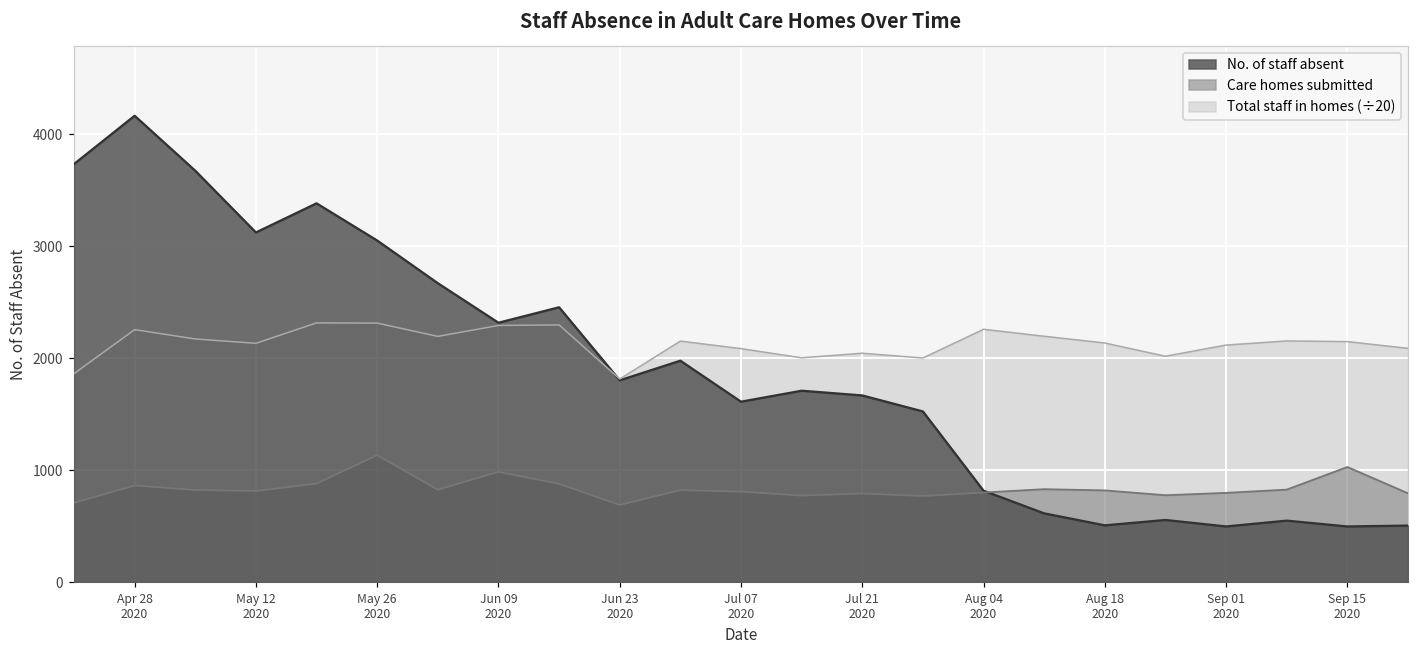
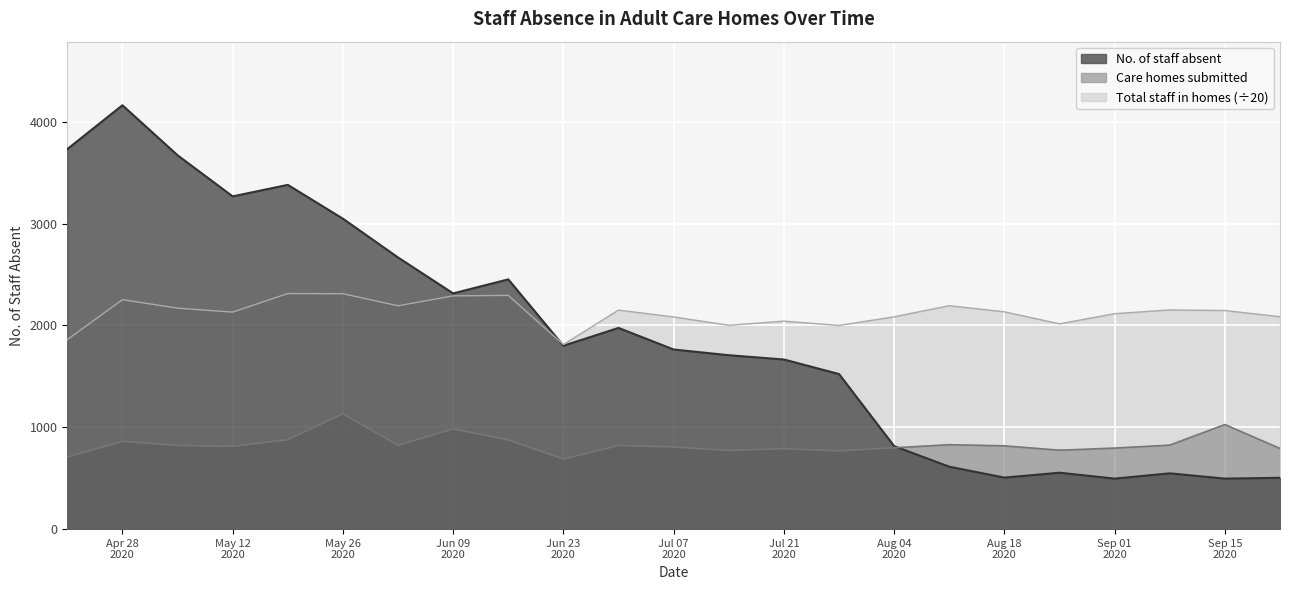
  {
    "No. of staff absent": {
      "Apr 28 2020": 4160,
-     "May 12 2020": 3120,
+     "May 12 2020": 3270,
      "May 26 2020": 3050,
-     "Jul 07 2020": 1610,
+     "Jul 07 2020": 1760,
      "Jul 21 2020": 1670,
      "Aug 18 2020": 510,
      "Sep 01 2020": 500,
      "Sep 15 2020": 500
    },
    "Care homes submitted": {
      "Apr 28 2020": 860,
      "May 12 2020": 810,
      "May 26 2020": 1130,
      "Jun 09 2020": 980,
      "Jun 23 2020": 690,
      "Jul 07 2020": 810,
      "Jul 21 2020": 790,
      "Aug 18 2020": 820,
      "Sep 01 2020": 800,
      "Sep 15 2020": 1030
    },
    "Total staff in homes (÷20)": {
      "Apr 28 2020": 2250,
      "May 12 2020": 2130,
      "May 26 2020": 2310,
      "Jul 07 2020": 2080,
      "Jul 21 2020": 2040,
-     "Aug 04 2020": 2260,
+     "Aug 04 2020": 2090,
      "Aug 18 2020": 2130,
      "Sep 01 2020": 2120,
      "Sep 15 2020": 2150
    }
  }
